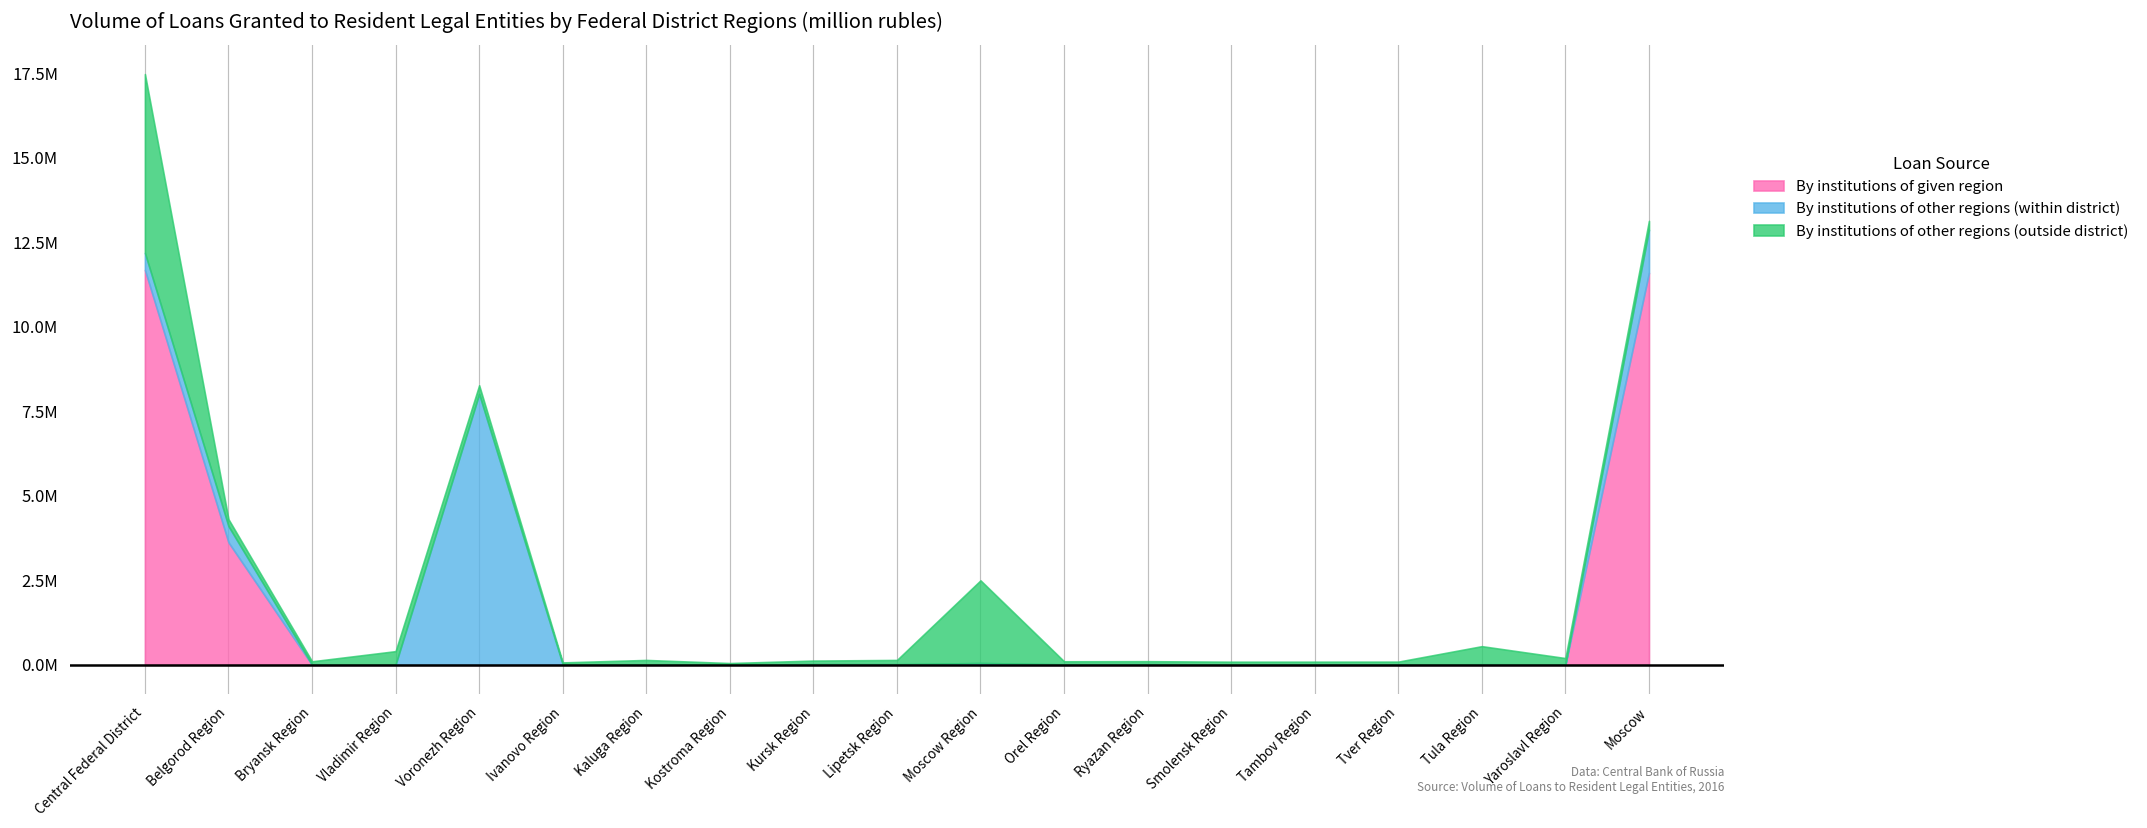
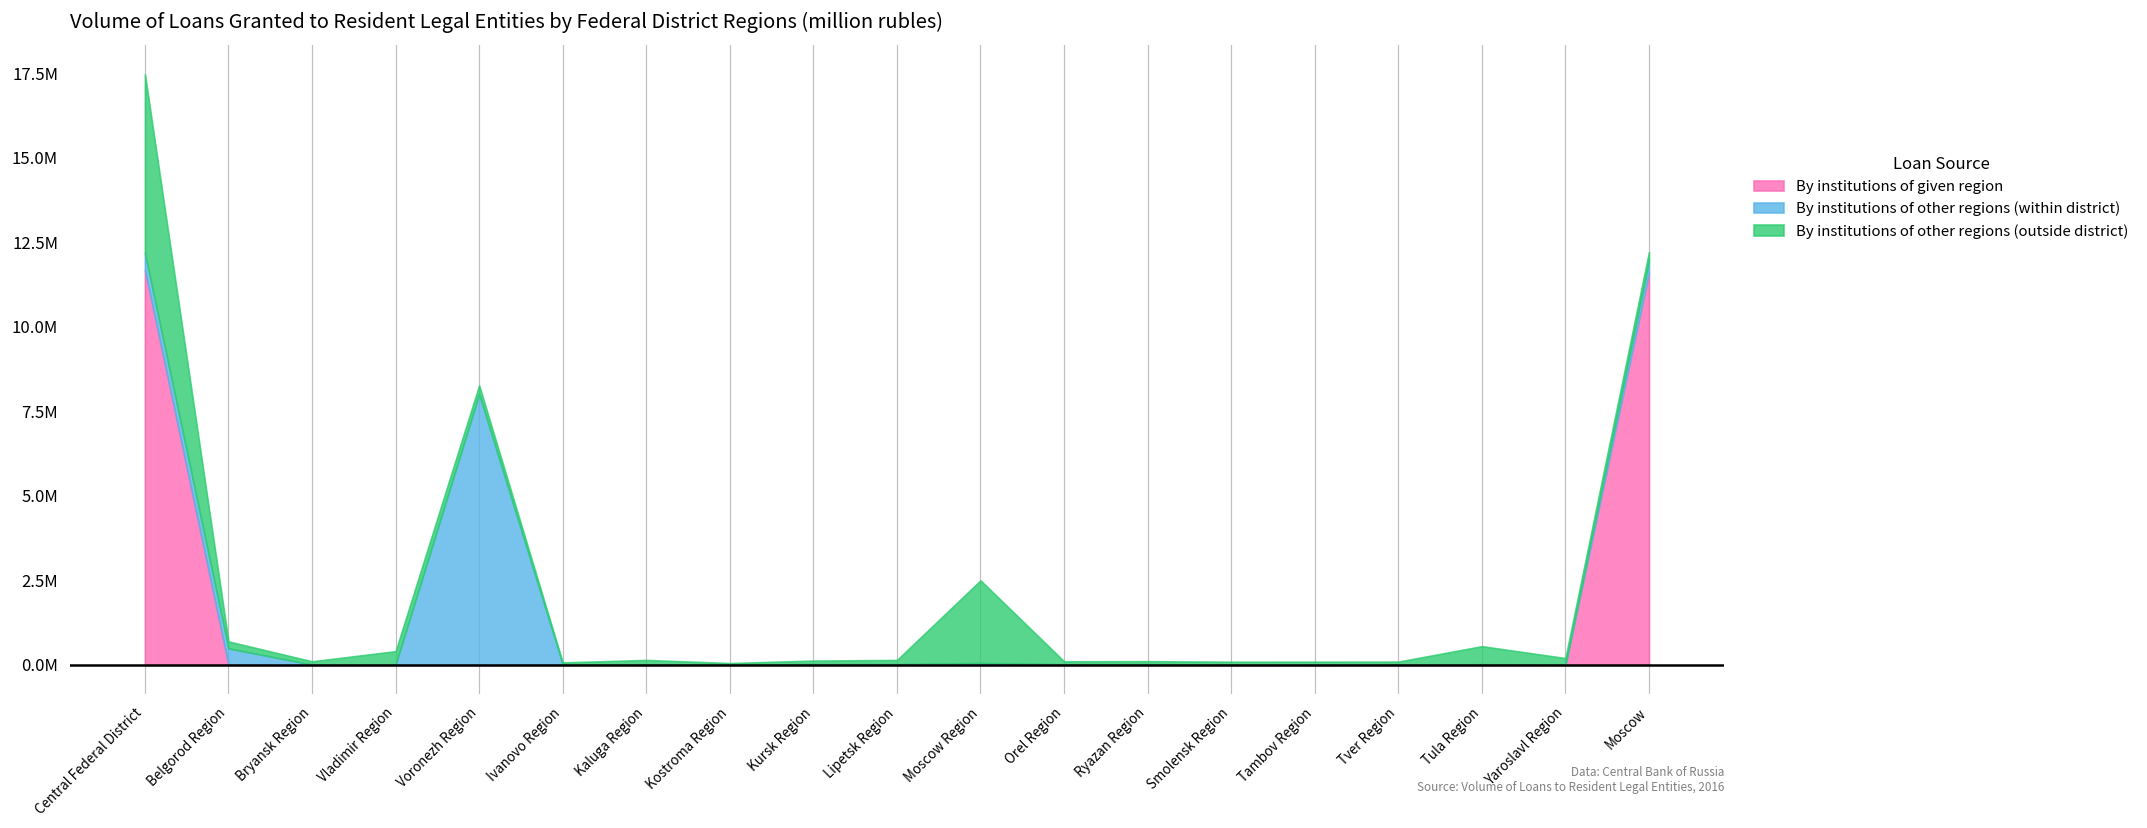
  {
    "By institutions of given region": {
      "Central Federal District": 11700000,
-     "Belgorod Region": 3600000,
+     "Belgorod Region": 0,
      "Moscow": 11600000
    },
    "By institutions of other regions (within district)": {
      "Central Federal District": 500000,
      "Belgorod Region": 500000,
      "Voronezh Region": 8000000,
-     "Moscow": 1300000
+     "Moscow": 400000
    },
    "By institutions of other regions (outside district)": {
      "Central Federal District": 5300000,
      "Belgorod Region": 200000,
      "Bryansk Region": 100000,
      "Vladimir Region": 400000,
      "Voronezh Region": 300000,
      "Kaluga Region": 100000,
      "Kursk Region": 100000,
      "Lipetsk Region": 100000,
      "Moscow Region": 2400000,
      "Tula Region": 500000,
      "Yaroslavl Region": 200000,
      "Moscow": 300000
    }
  }
